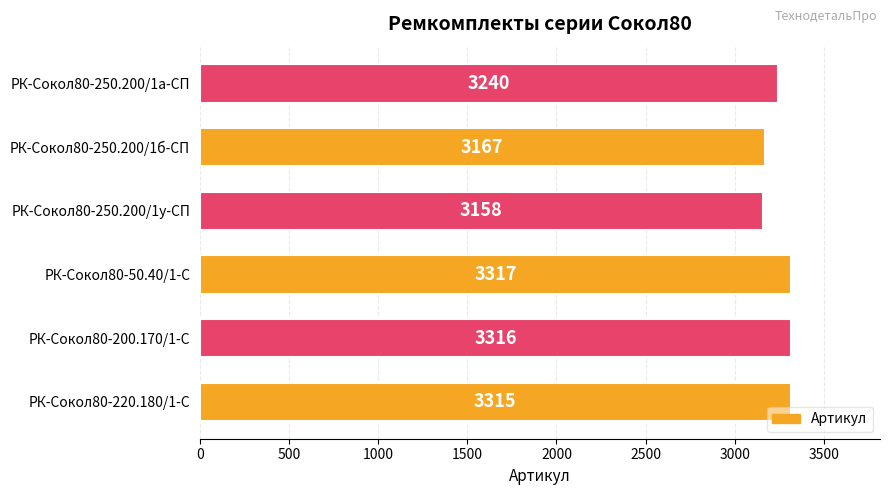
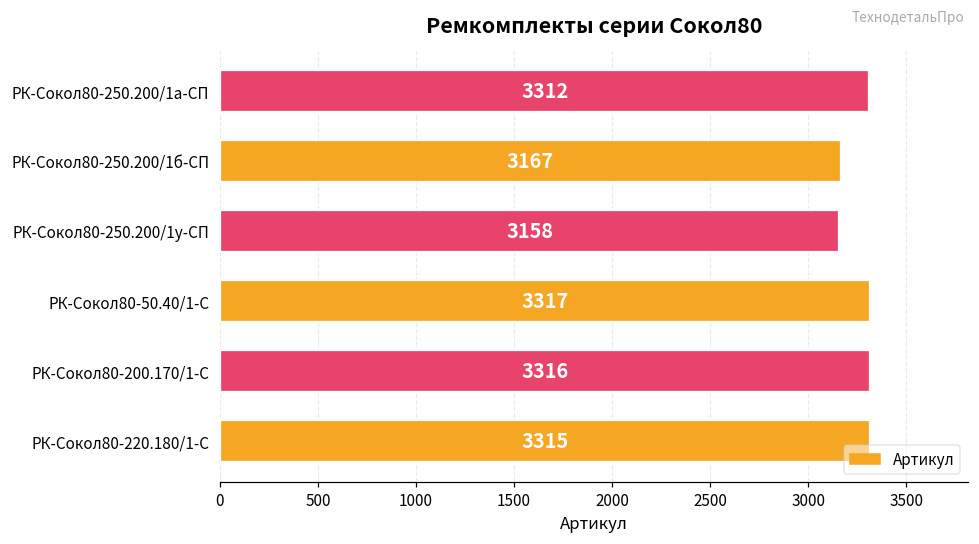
  {
-   "РК-Сокол80-250.200/1а-СП": 3240,
+   "РК-Сокол80-250.200/1а-СП": 3312,
    "РК-Сокол80-250.200/1б-СП": 3167,
    "РК-Сокол80-250.200/1у-СП": 3158,
    "РК-Сокол80-50.40/1-С": 3317,
    "РК-Сокол80-200.170/1-С": 3316,
    "РК-Сокол80-220.180/1-С": 3315
  }
